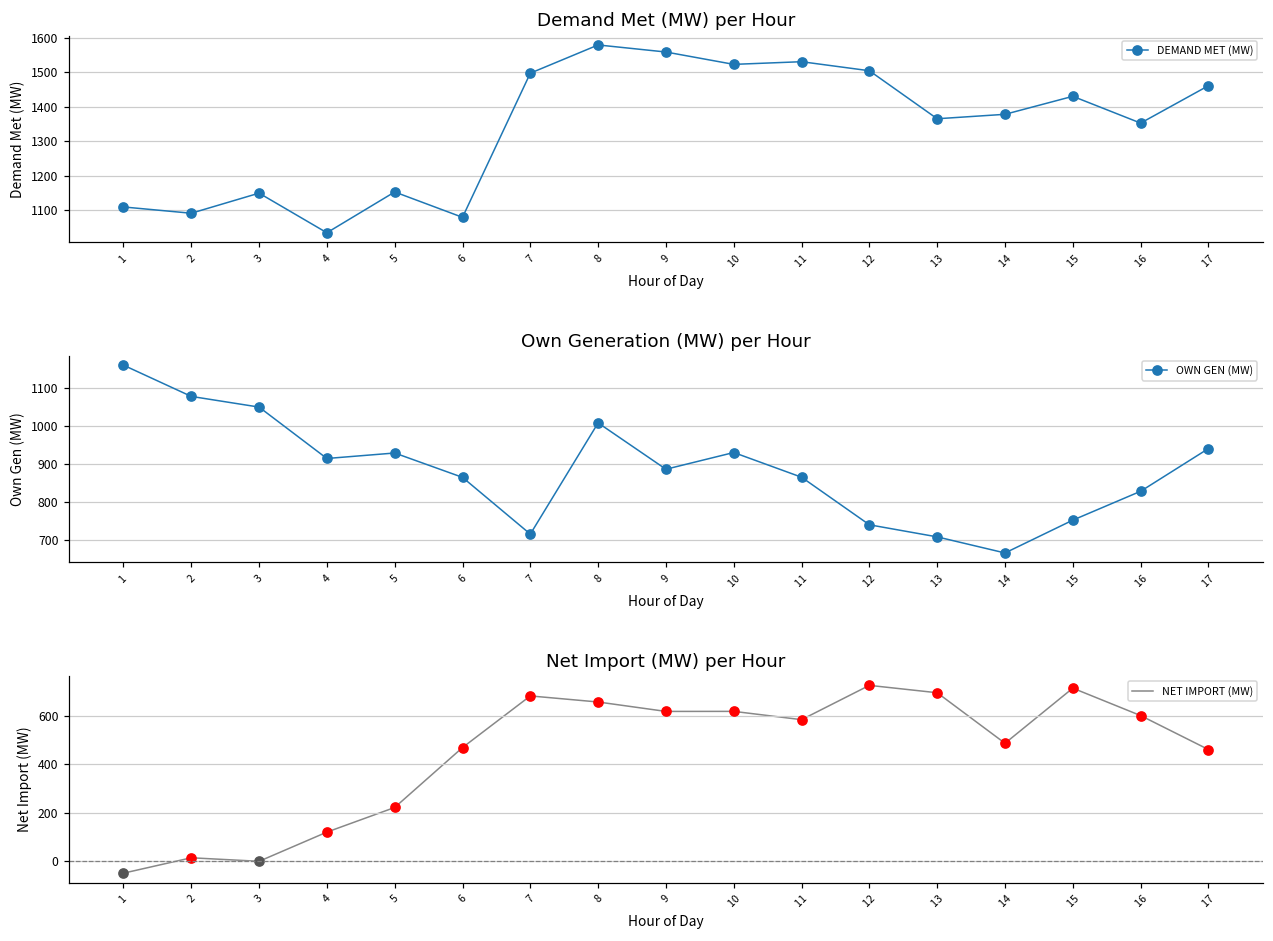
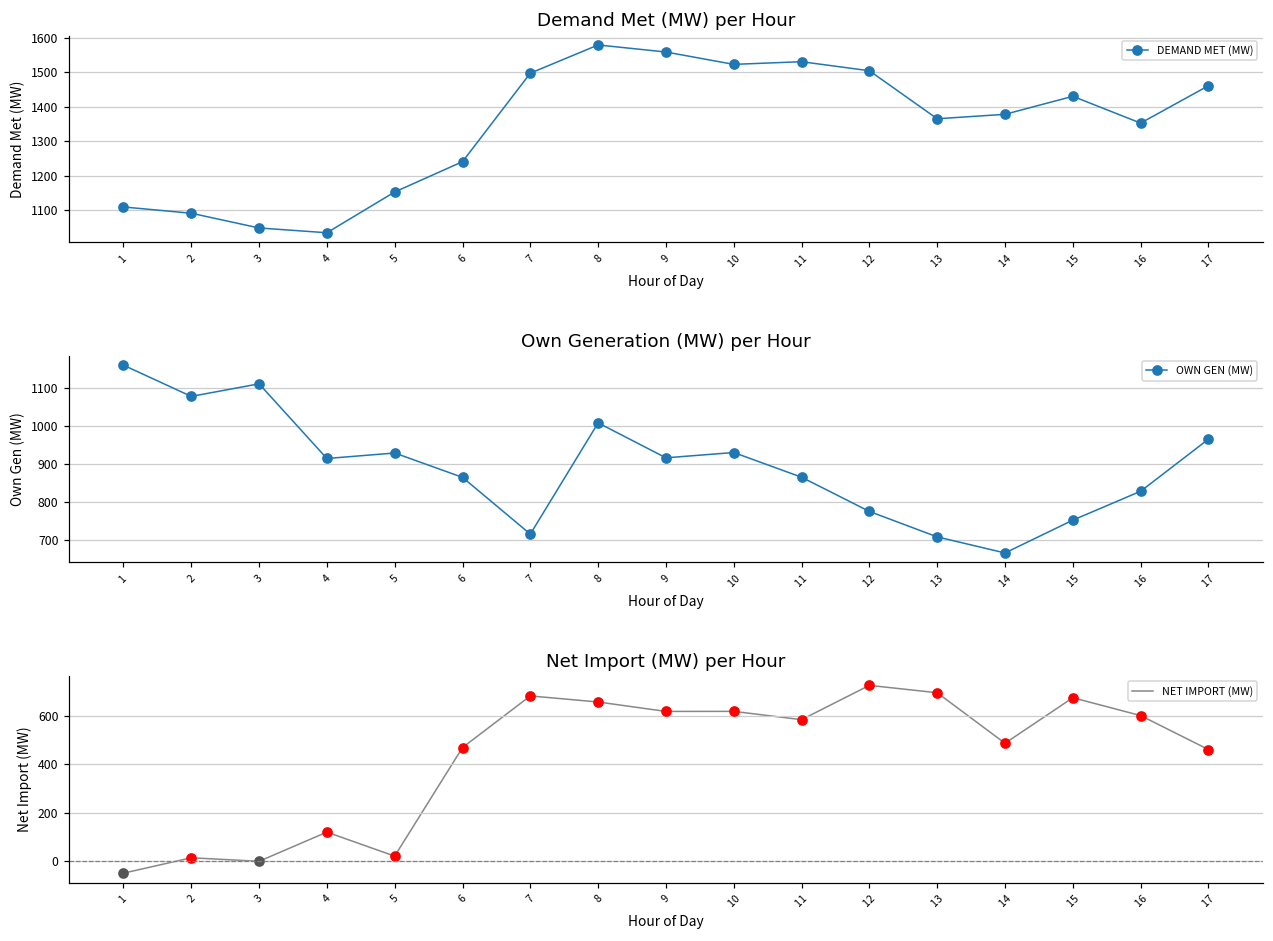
  {
    "Demand Met (MW) per Hour": {
      "1": 1110,
      "2": 1090,
-     "3": 1150,
+     "3": 1050,
      "4": 1030,
      "5": 1150,
-     "6": 1080,
+     "6": 1240,
      "7": 1500,
      "8": 1580,
      "9": 1560,
      "10": 1520,
      "11": 1530,
      "12": 1500,
      "13": 1360,
      "14": 1380,
      "15": 1430,
      "16": 1350,
      "17": 1460
    },
    "Own Generation (MW) per Hour": {
      "1": 1160,
      "2": 1080,
-     "3": 1050,
+     "3": 1110,
      "4": 910,
      "5": 930,
      "6": 870,
      "7": 720,
      "8": 1010,
-     "9": 890,
+     "9": 920,
      "10": 930,
      "11": 870,
-     "12": 740,
+     "12": 780,
      "13": 710,
      "14": 670,
      "15": 750,
      "16": 830,
-     "17": 940
+     "17": 970
    },
    "Net Import (MW) per Hour": {
      "NET IMPORT (MW)": {
-       "5": 220,
-       "15": 720
+       "5": 20,
+       "15": 680
      }
    }
  }
